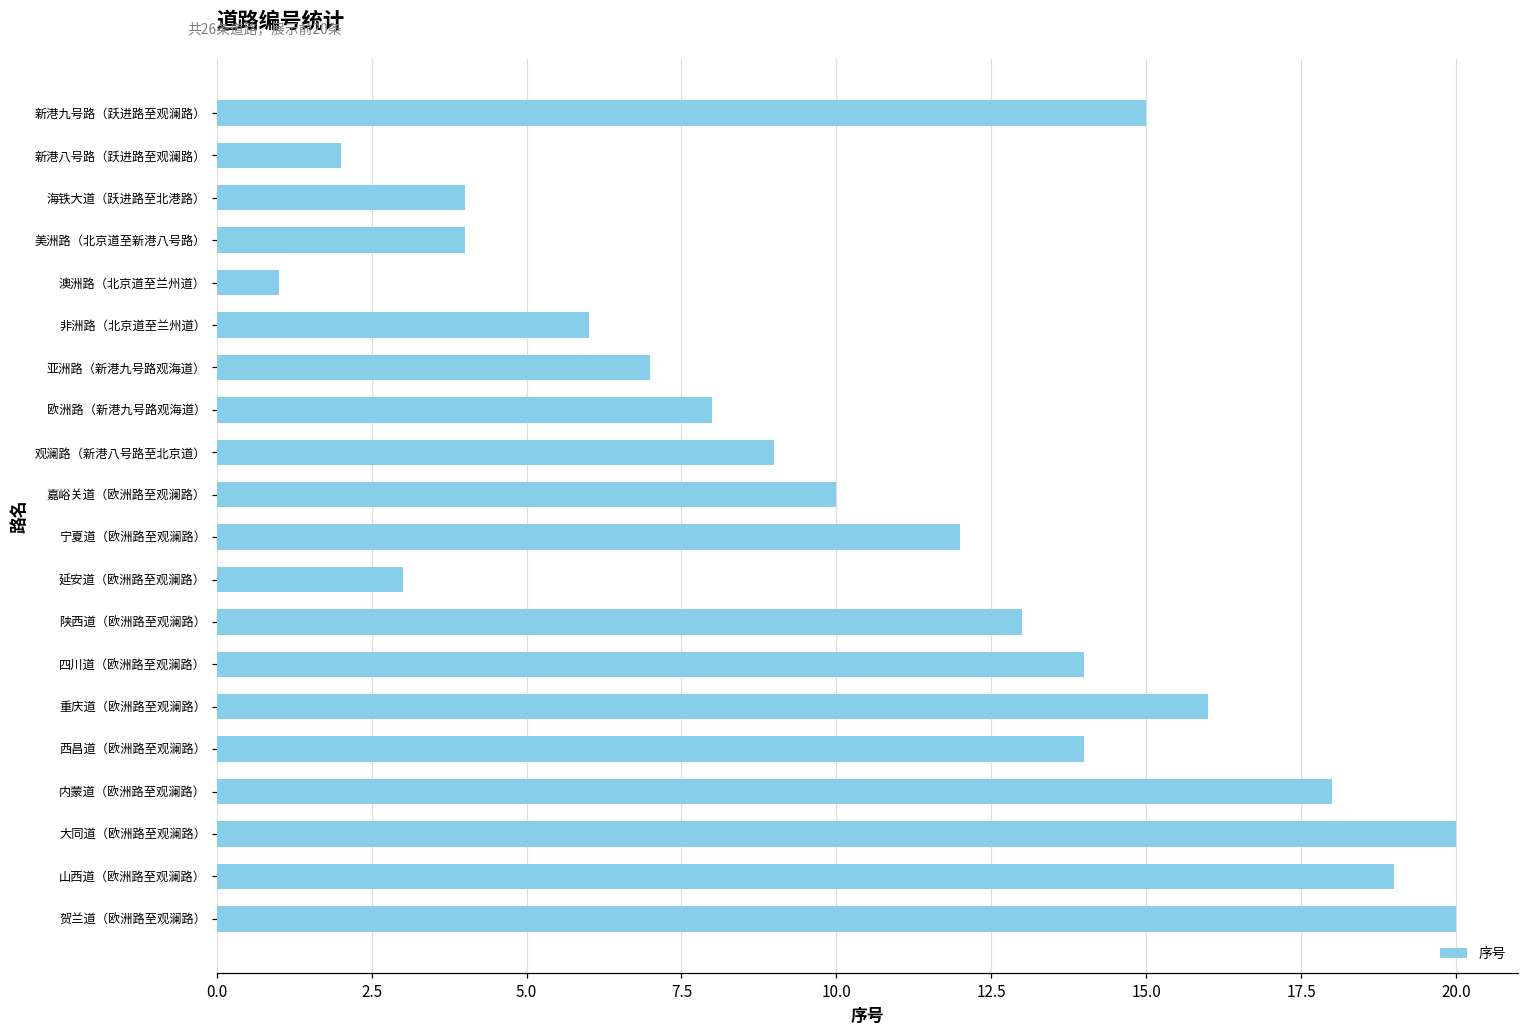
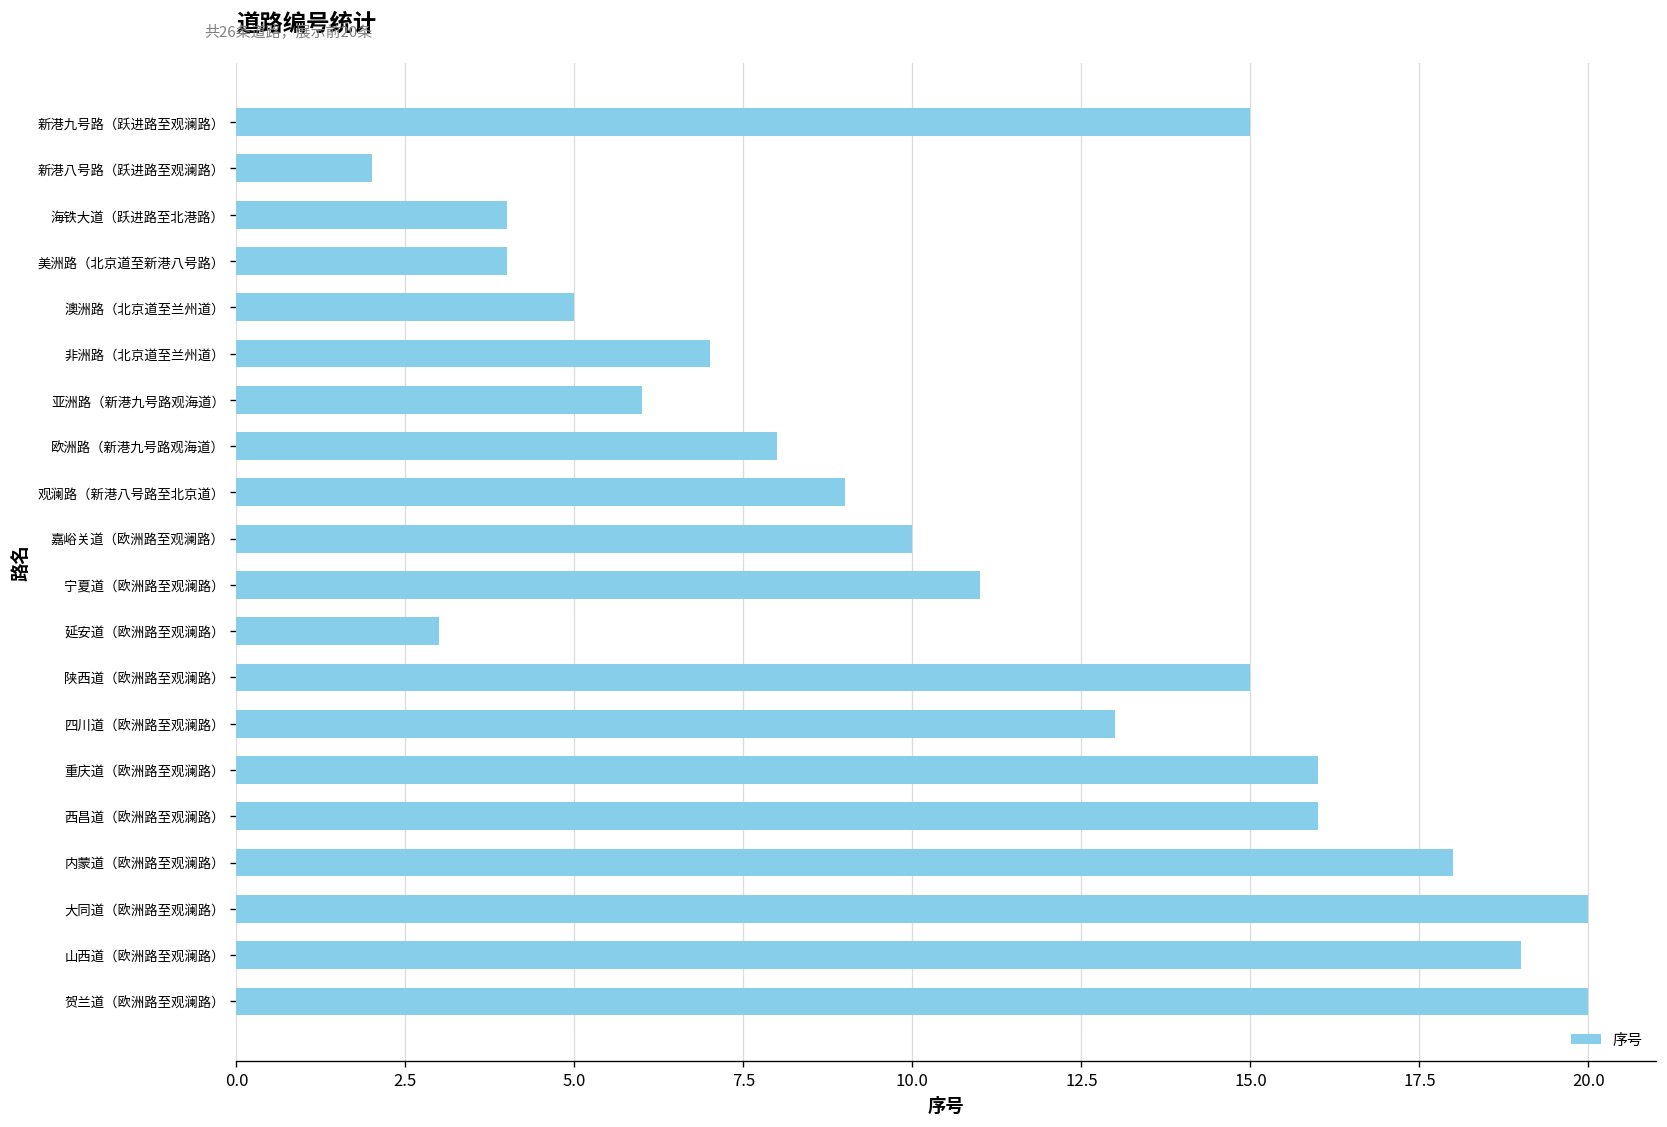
  {
    "新港九号路（跃进路至观澜路）": 15,
    "新港八号路（跃进路至观澜路）": 2,
    "海铁大道（跃进路至北港路）": 4,
    "美洲路（北京道至新港八号路）": 4,
-   "澳洲路（北京道至兰州道）": 1,
-   "非洲路（北京道至兰州道）": 6,
-   "亚洲路（新港九号路观海道）": 7,
+   "澳洲路（北京道至兰州道）": 5,
+   "非洲路（北京道至兰州道）": 7,
+   "亚洲路（新港九号路观海道）": 6,
    "欧洲路（新港九号路观海道）": 8,
    "观澜路（新港八号路至北京道）": 9,
    "嘉峪关道（欧洲路至观澜路）": 10,
-   "宁夏道（欧洲路至观澜路）": 12,
+   "宁夏道（欧洲路至观澜路）": 11,
    "延安道（欧洲路至观澜路）": 3,
-   "陕西道（欧洲路至观澜路）": 13,
-   "四川道（欧洲路至观澜路）": 14,
+   "陕西道（欧洲路至观澜路）": 15,
+   "四川道（欧洲路至观澜路）": 13,
    "重庆道（欧洲路至观澜路）": 16,
-   "西昌道（欧洲路至观澜路）": 14,
+   "西昌道（欧洲路至观澜路）": 16,
    "内蒙道（欧洲路至观澜路）": 18,
    "大同道（欧洲路至观澜路）": 20,
    "山西道（欧洲路至观澜路）": 19,
    "贺兰道（欧洲路至观澜路）": 20
  }
